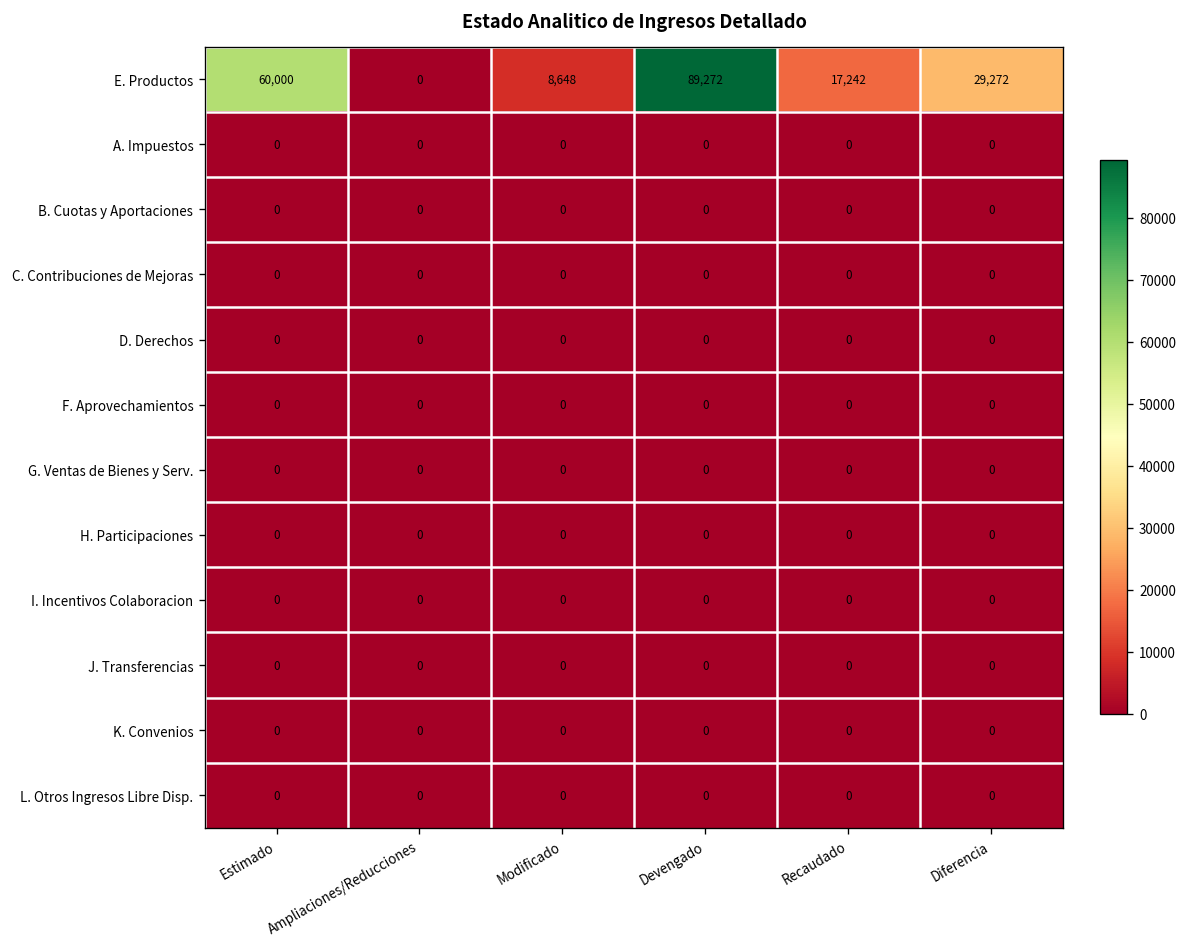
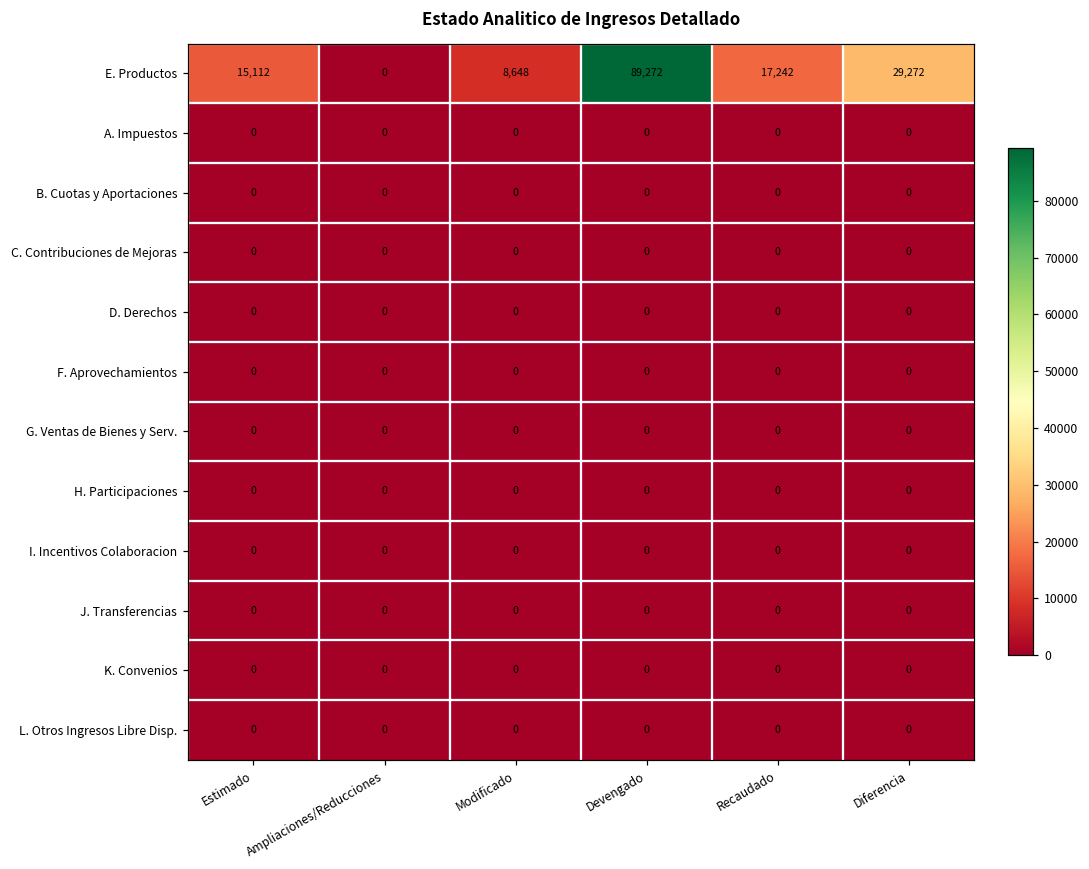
  {
    "E. Productos": {
-     "Estimado": "60,000",
+     "Estimado": "15,112",
      "Ampliaciones/Reducciones": "0",
      "Modificado": "8,648",
      "Devengado": "89,272",
      "Recaudado": "17,242",
      "Diferencia": "29,272"
    },
    "A. Impuestos": {
      "Estimado": "0",
      "Ampliaciones/Reducciones": "0",
      "Modificado": "0",
      "Devengado": "0",
      "Recaudado": "0",
      "Diferencia": "0"
    },
    "B. Cuotas y Aportaciones": {
      "Estimado": "0",
      "Ampliaciones/Reducciones": "0",
      "Modificado": "0",
      "Devengado": "0",
      "Recaudado": "0",
      "Diferencia": "0"
    },
    "C. Contribuciones de Mejoras": {
      "Estimado": "0",
      "Ampliaciones/Reducciones": "0",
      "Modificado": "0",
      "Devengado": "0",
      "Recaudado": "0",
      "Diferencia": "0"
    },
    "D. Derechos": {
      "Estimado": "0",
      "Ampliaciones/Reducciones": "0",
      "Modificado": "0",
      "Devengado": "0",
      "Recaudado": "0",
      "Diferencia": "0"
    },
    "F. Aprovechamientos": {
      "Estimado": "0",
      "Ampliaciones/Reducciones": "0",
      "Modificado": "0",
      "Devengado": "0",
      "Recaudado": "0",
      "Diferencia": "0"
    },
    "G. Ventas de Bienes y Serv.": {
      "Estimado": "0",
      "Ampliaciones/Reducciones": "0",
      "Modificado": "0",
      "Devengado": "0",
      "Recaudado": "0",
      "Diferencia": "0"
    },
    "H. Participaciones": {
      "Estimado": "0",
      "Ampliaciones/Reducciones": "0",
      "Modificado": "0",
      "Devengado": "0",
      "Recaudado": "0",
      "Diferencia": "0"
    },
    "I. Incentivos Colaboracion": {
      "Estimado": "0",
      "Ampliaciones/Reducciones": "0",
      "Modificado": "0",
      "Devengado": "0",
      "Recaudado": "0",
      "Diferencia": "0"
    },
    "J. Transferencias": {
      "Estimado": "0",
      "Ampliaciones/Reducciones": "0",
      "Modificado": "0",
      "Devengado": "0",
      "Recaudado": "0",
      "Diferencia": "0"
    },
    "K. Convenios": {
      "Estimado": "0",
      "Ampliaciones/Reducciones": "0",
      "Modificado": "0",
      "Devengado": "0",
      "Recaudado": "0",
      "Diferencia": "0"
    },
    "L. Otros Ingresos Libre Disp.": {
      "Estimado": "0",
      "Ampliaciones/Reducciones": "0",
      "Modificado": "0",
      "Devengado": "0",
      "Recaudado": "0",
      "Diferencia": "0"
    }
  }
